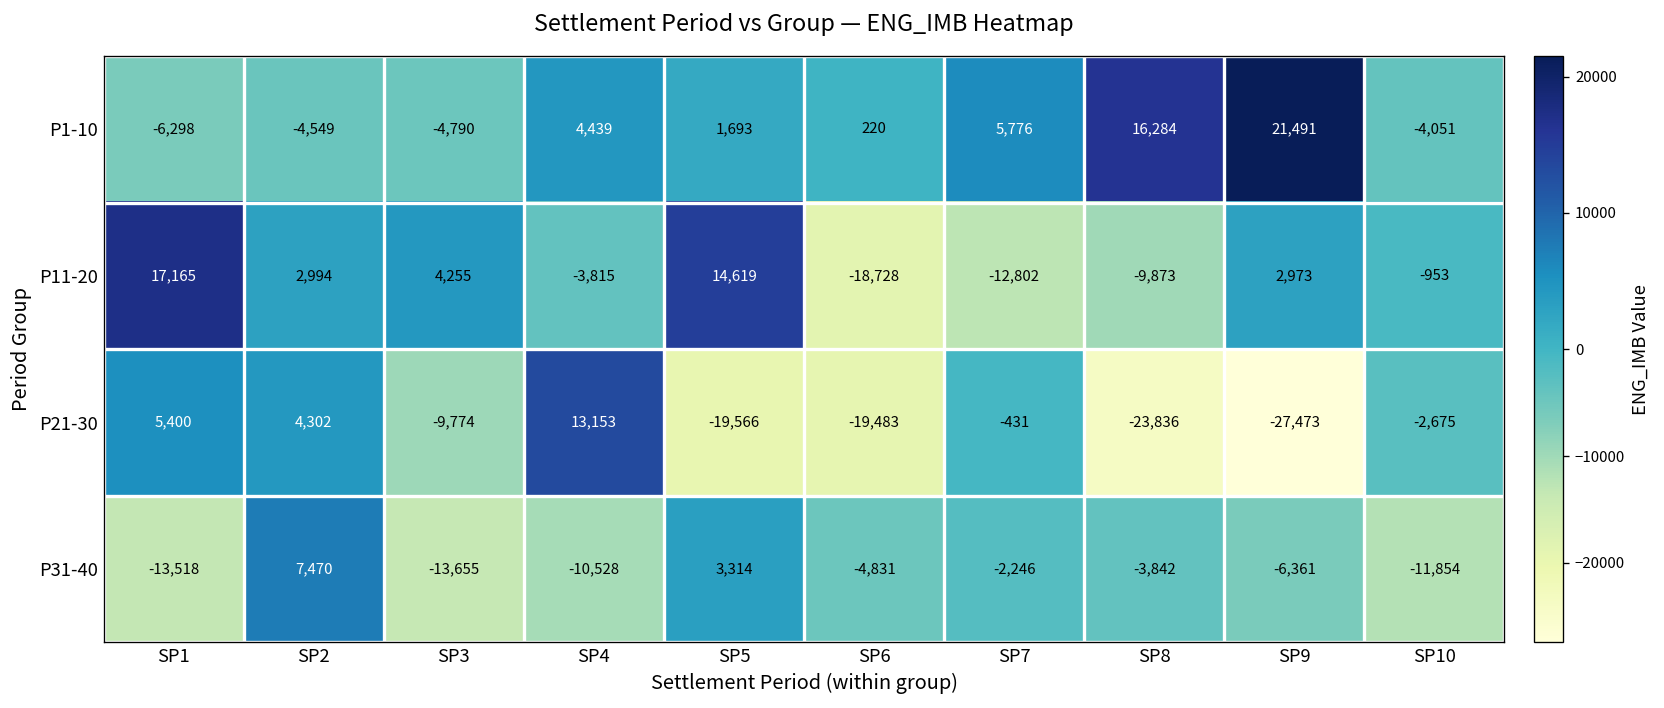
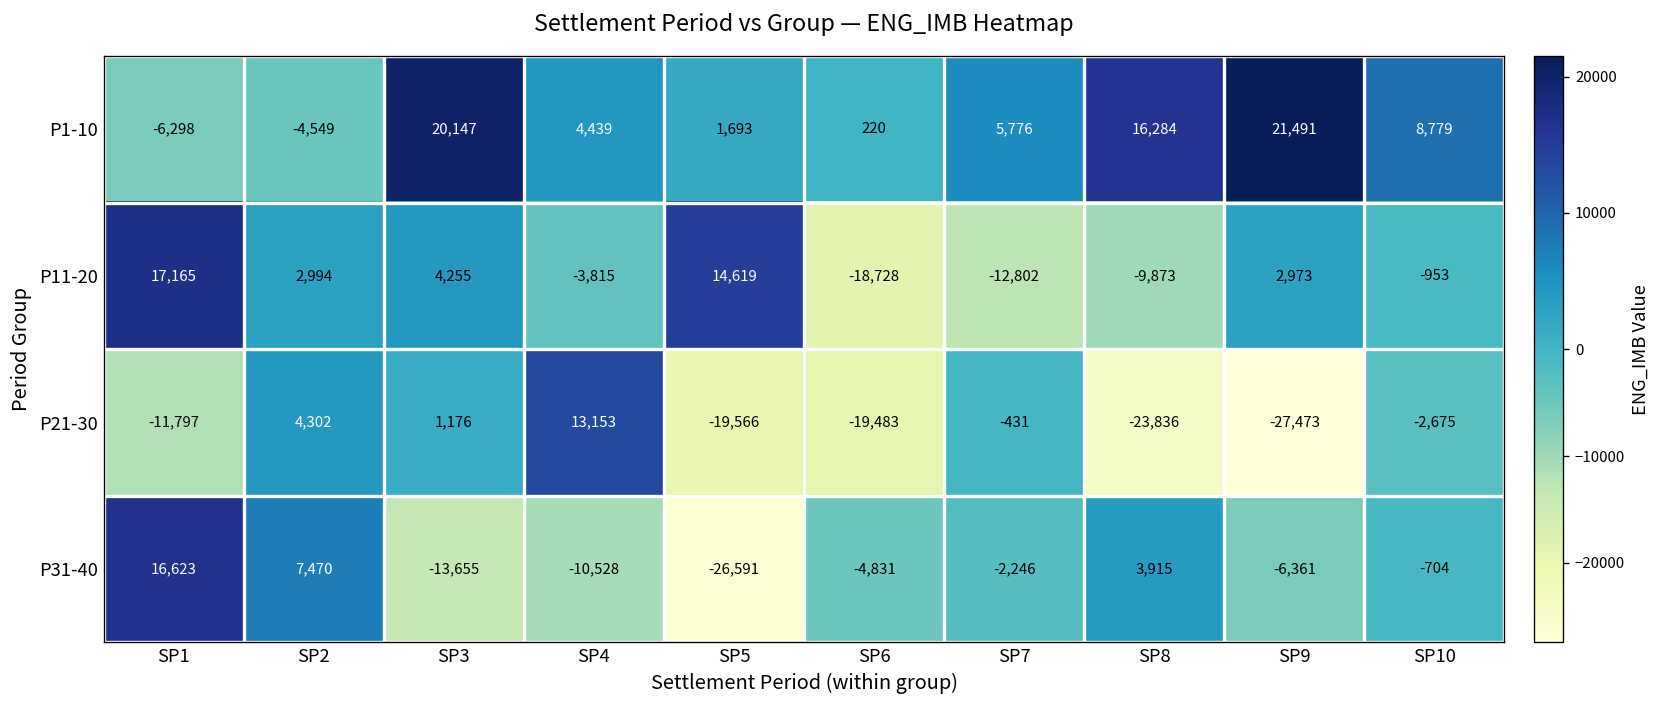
  {
    "P1-10": {
      "SP1": "-6,298",
      "SP2": "-4,549",
-     "SP3": "-4,790",
+     "SP3": "20,147",
      "SP4": "4,439",
      "SP5": "1,693",
      "SP6": "220",
      "SP7": "5,776",
      "SP8": "16,284",
      "SP9": "21,491",
-     "SP10": "-4,051"
+     "SP10": "8,779"
    },
    "P11-20": {
      "SP1": "17,165",
      "SP2": "2,994",
      "SP3": "4,255",
      "SP4": "-3,815",
      "SP5": "14,619",
      "SP6": "-18,728",
      "SP7": "-12,802",
      "SP8": "-9,873",
      "SP9": "2,973",
      "SP10": "-953"
    },
    "P21-30": {
-     "SP1": "5,400",
+     "SP1": "-11,797",
      "SP2": "4,302",
-     "SP3": "-9,774",
+     "SP3": "1,176",
      "SP4": "13,153",
      "SP5": "-19,566",
      "SP6": "-19,483",
      "SP7": "-431",
      "SP8": "-23,836",
      "SP9": "-27,473",
      "SP10": "-2,675"
    },
    "P31-40": {
-     "SP1": "-13,518",
+     "SP1": "16,623",
      "SP2": "7,470",
      "SP3": "-13,655",
      "SP4": "-10,528",
-     "SP5": "3,314",
+     "SP5": "-26,591",
      "SP6": "-4,831",
      "SP7": "-2,246",
-     "SP8": "-3,842",
+     "SP8": "3,915",
      "SP9": "-6,361",
-     "SP10": "-11,854"
+     "SP10": "-704"
    }
  }
